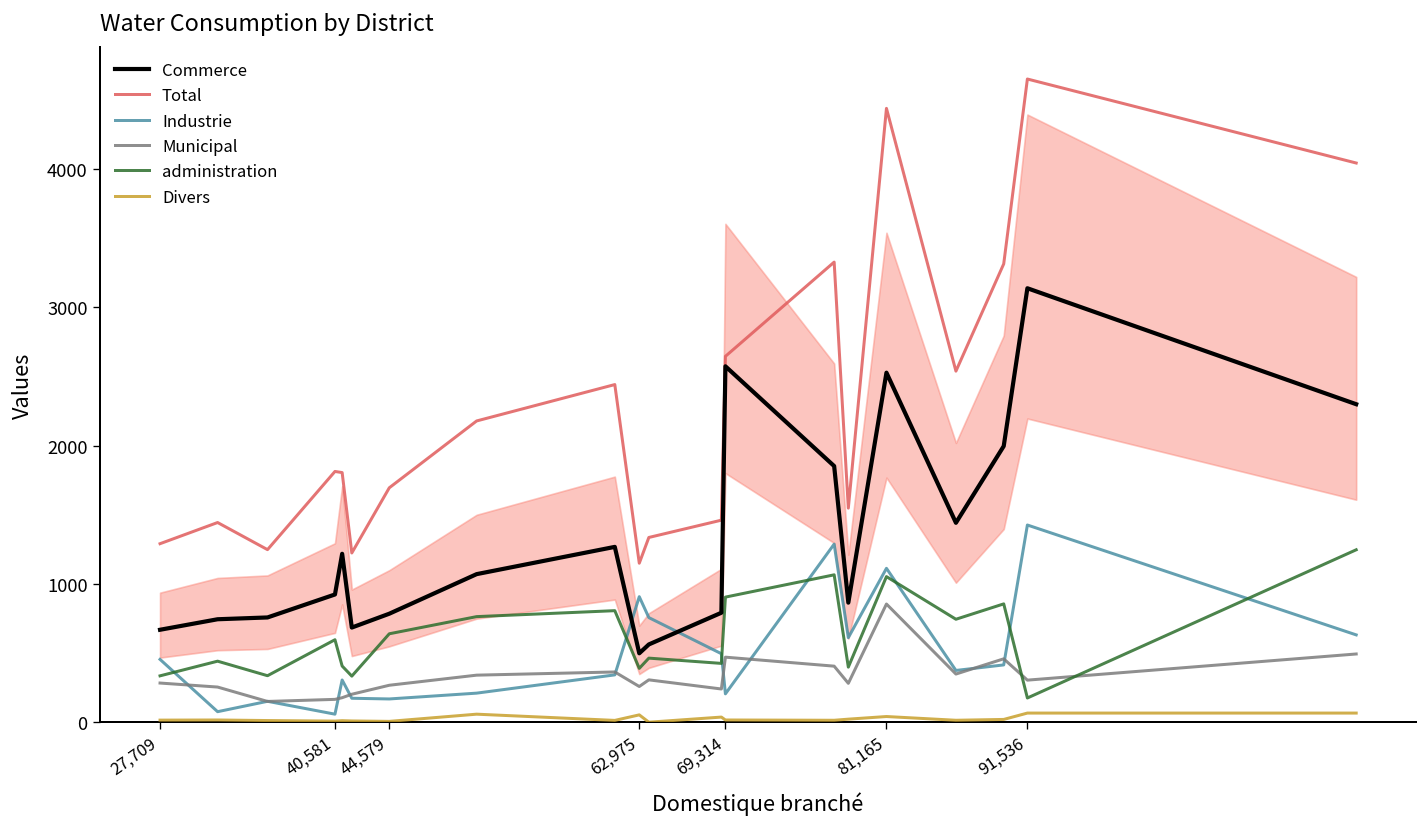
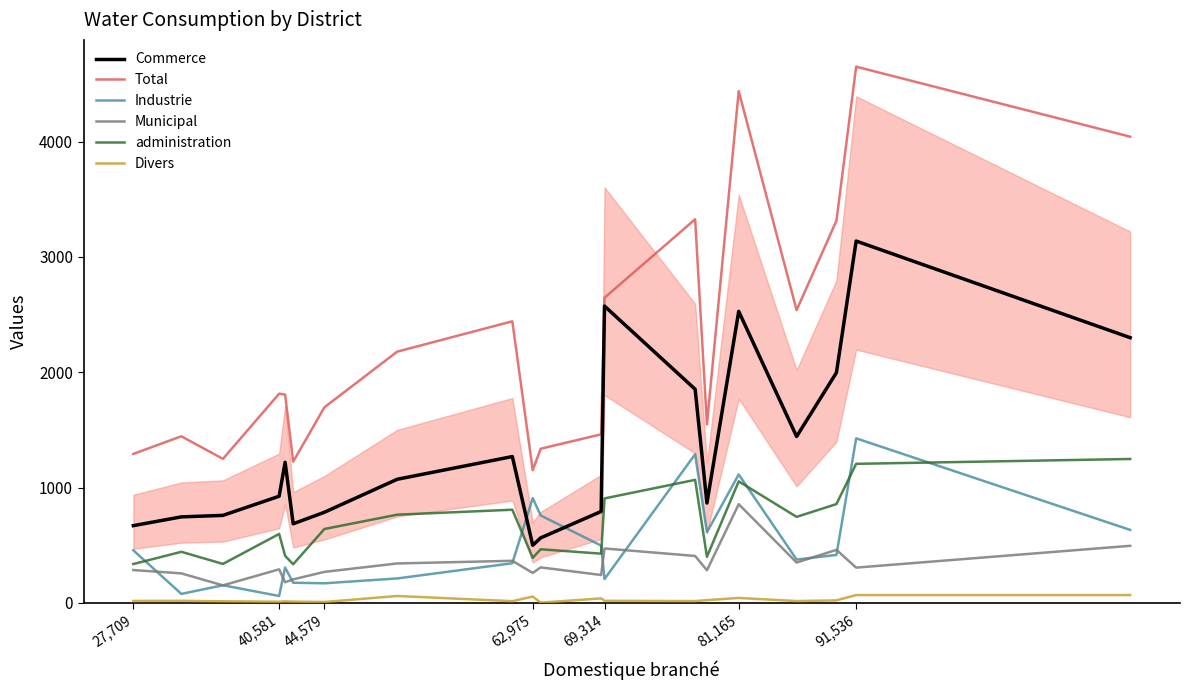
  {
    "Commerce": {
      "27,709": 670,
      "40,581": 930,
      "44,579": 790,
      "62,975": 500,
      "69,314": 2570,
      "81,165": 2530,
      "91,536": 3140
    },
    "Industrie": {
      "27,709": 460,
      "40,581": 60,
      "44,579": 170,
      "62,975": 910,
      "69,314": 210,
      "81,165": 1110,
      "91,536": 1430
    },
    "Municipal": {
      "27,709": 290,
-     "40,581": 170,
+     "40,581": 290,
      "44,579": 270,
      "62,975": 260,
      "69,314": 470,
      "81,165": 860,
      "91,536": 310
    },
    "administration": {
      "27,709": 340,
      "40,581": 600,
      "44,579": 640,
      "62,975": 390,
      "69,314": 910,
      "81,165": 1050,
-     "91,536": 180
+     "91,536": 1210
    },
    "Divers": {
      "27,709": 20,
      "40,581": 10,
      "44,579": 10,
      "62,975": 60,
      "69,314": 20,
      "81,165": 40,
      "91,536": 70
    }
  }
